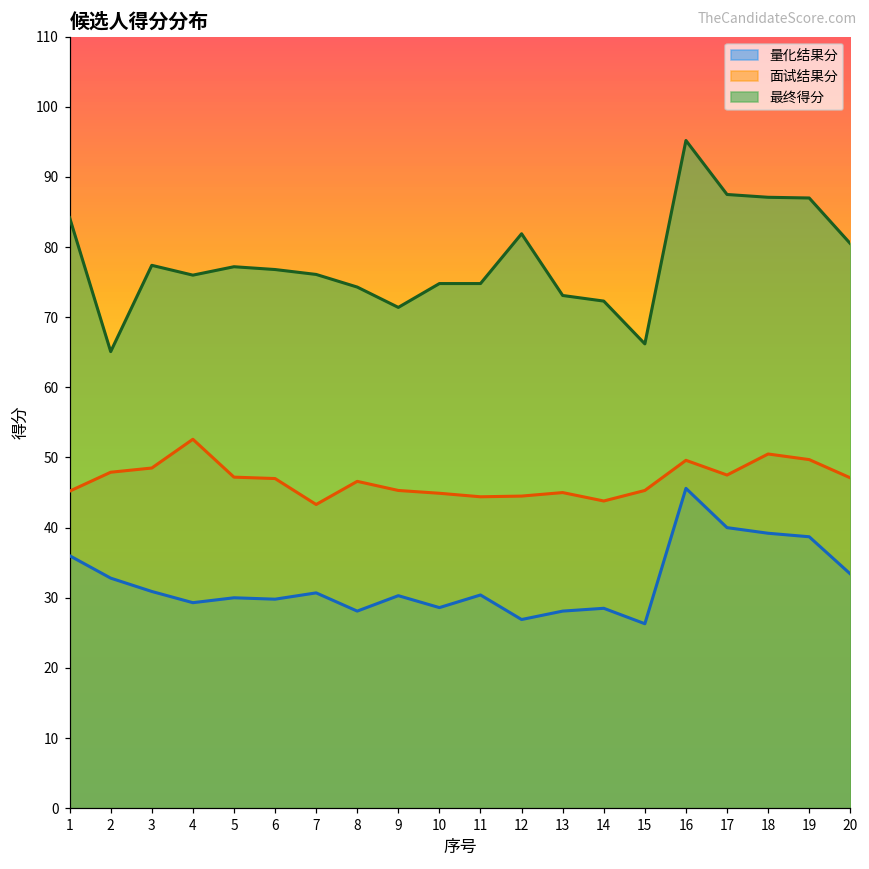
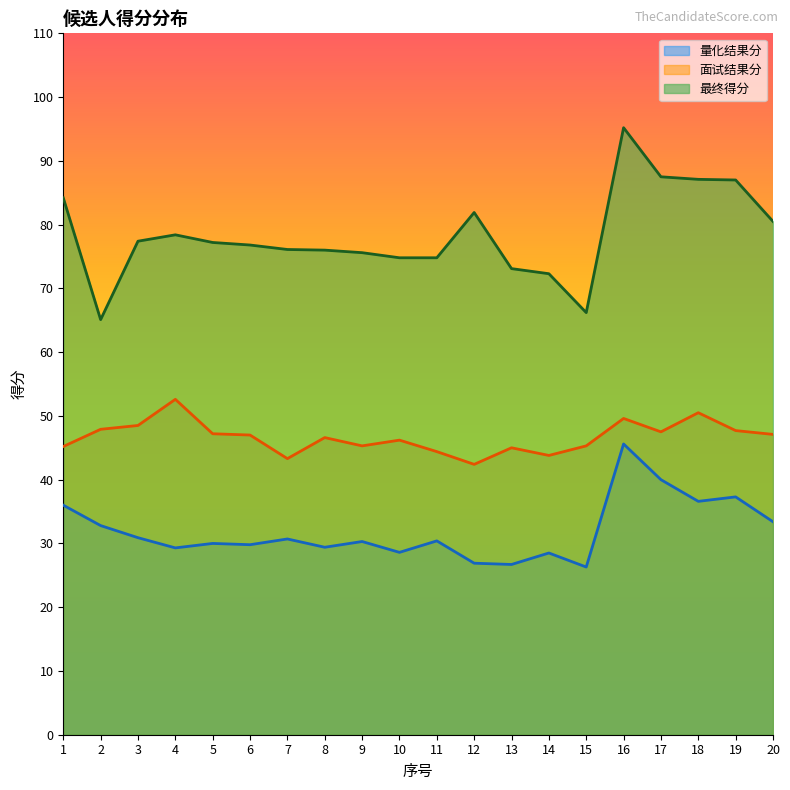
  {
    "量化结果分": {
      "1": 36,
      "2": 33,
      "3": 31,
      "4": 29,
      "5": 30,
      "6": 30,
      "7": 31,
-     "8": 28,
+     "8": 29,
      "9": 30,
      "10": 29,
      "11": 30,
      "12": 27,
-     "13": 28,
+     "13": 27,
      "14": 29,
      "15": 26,
      "16": 46,
      "17": 40,
-     "18": 39,
-     "19": 39,
+     "18": 37,
+     "19": 37,
      "20": 33
    },
    "面试结果分": {
      "1": 45,
      "2": 48,
      "3": 49,
      "4": 53,
      "5": 47,
      "6": 47,
      "7": 43,
      "8": 47,
      "9": 45,
-     "10": 45,
+     "10": 46,
      "11": 44,
-     "12": 45,
+     "12": 42,
      "13": 45,
      "14": 44,
      "15": 45,
      "16": 50,
      "17": 48,
      "18": 51,
-     "19": 50,
+     "19": 48,
      "20": 47
    },
    "最终得分": {
      "1": 84,
      "2": 65,
      "3": 77,
-     "4": 76,
+     "4": 78,
      "5": 77,
      "6": 77,
      "7": 76,
-     "8": 74,
-     "9": 71,
+     "8": 76,
+     "9": 76,
      "10": 75,
      "11": 75,
      "12": 82,
      "13": 73,
      "14": 72,
      "15": 66,
      "16": 95,
      "17": 88,
      "18": 87,
      "19": 87,
      "20": 81
    }
  }
